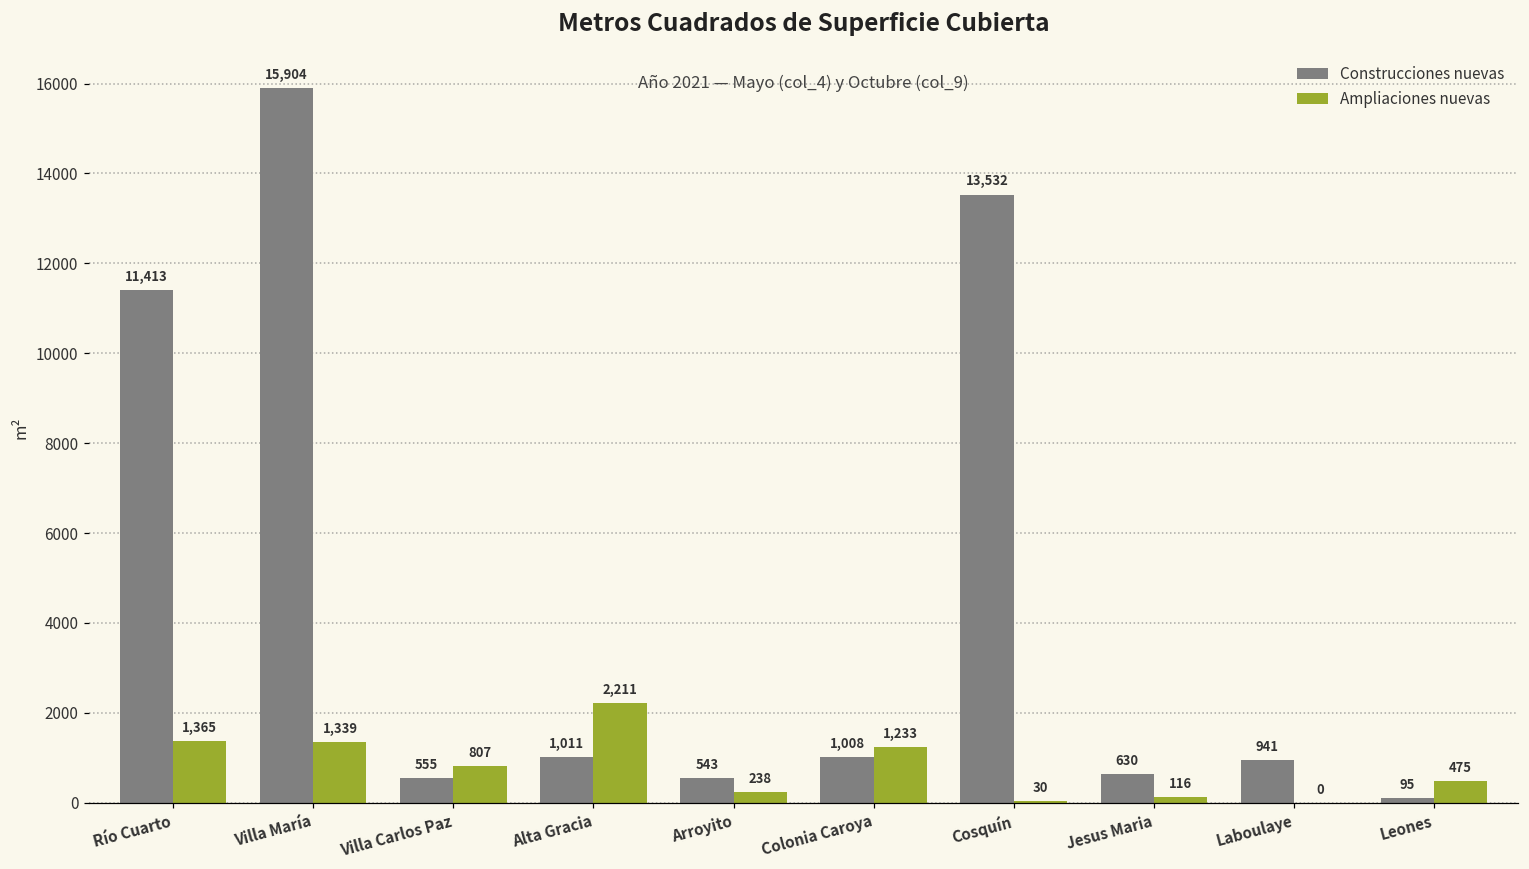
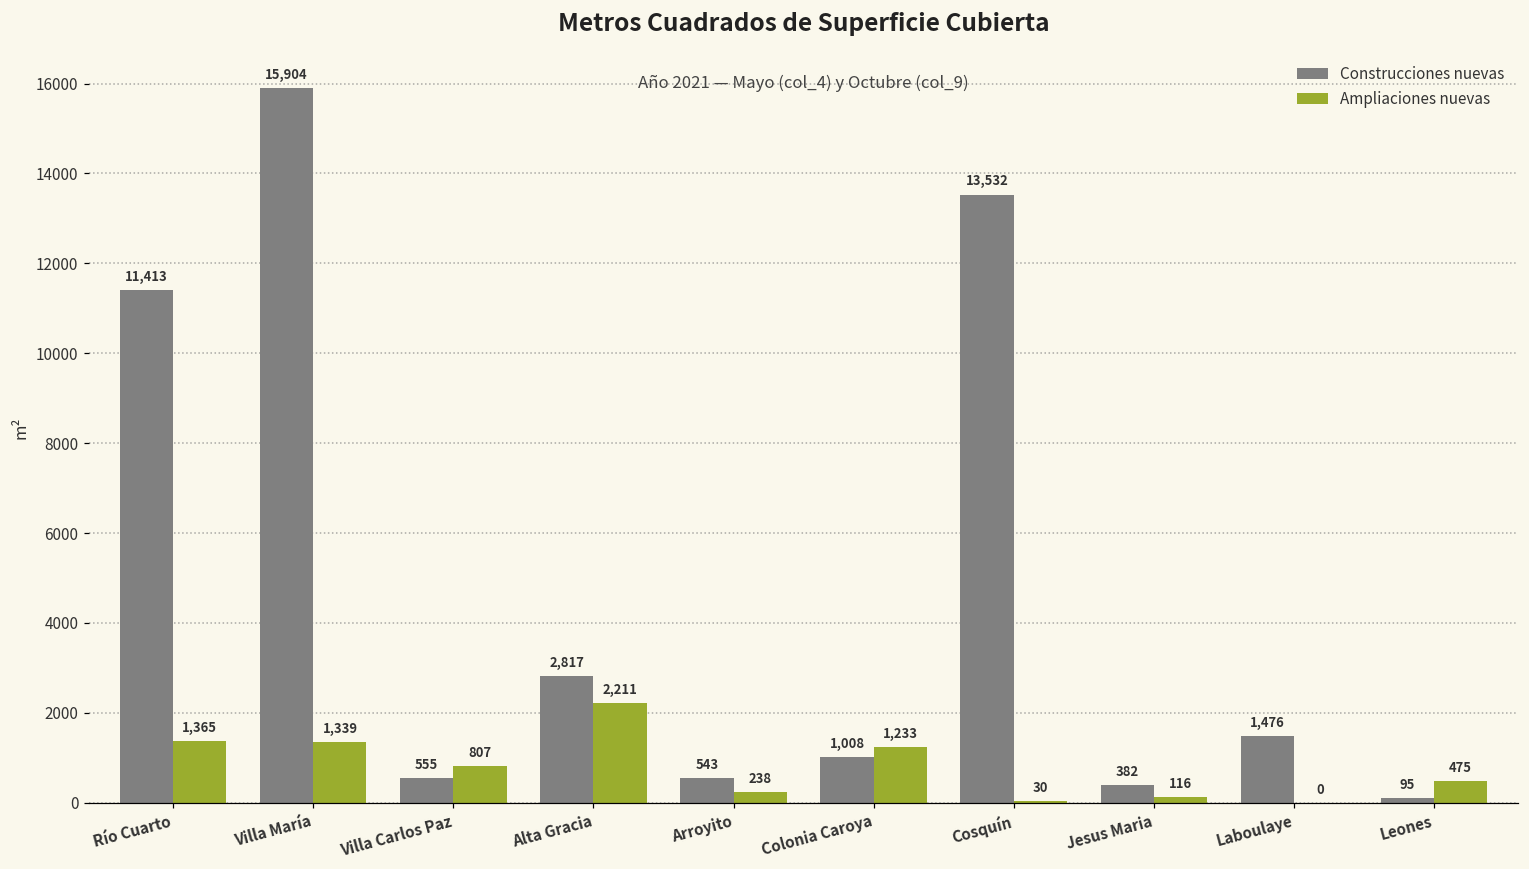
  {
    "Construcciones nuevas": {
      "Río Cuarto": "11,413",
      "Villa María": "15,904",
      "Villa Carlos Paz": "555",
-     "Alta Gracia": "1,011",
+     "Alta Gracia": "2,817",
      "Arroyito": "543",
      "Colonia Caroya": "1,008",
      "Cosquín": "13,532",
-     "Jesus Maria": "630",
-     "Laboulaye": "941",
+     "Jesus Maria": "382",
+     "Laboulaye": "1,476",
      "Leones": "95"
    },
    "Ampliaciones nuevas": {
      "Río Cuarto": "1,365",
      "Villa María": "1,339",
      "Villa Carlos Paz": "807",
      "Alta Gracia": "2,211",
      "Arroyito": "238",
      "Colonia Caroya": "1,233",
      "Cosquín": "30",
      "Jesus Maria": "116",
      "Laboulaye": "0",
      "Leones": "475"
    }
  }
